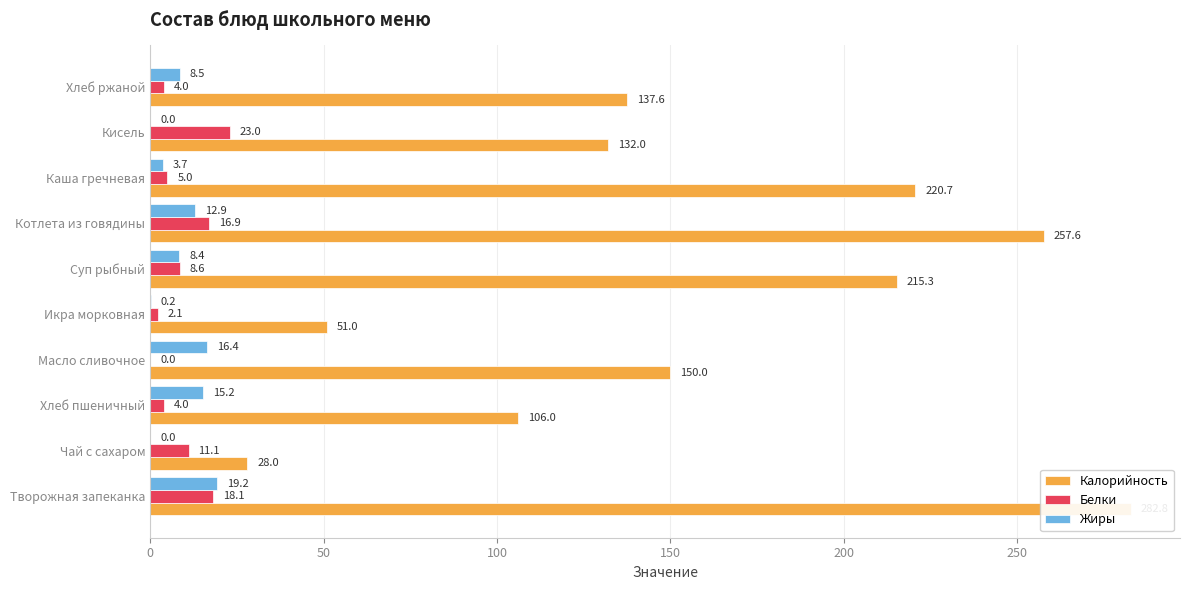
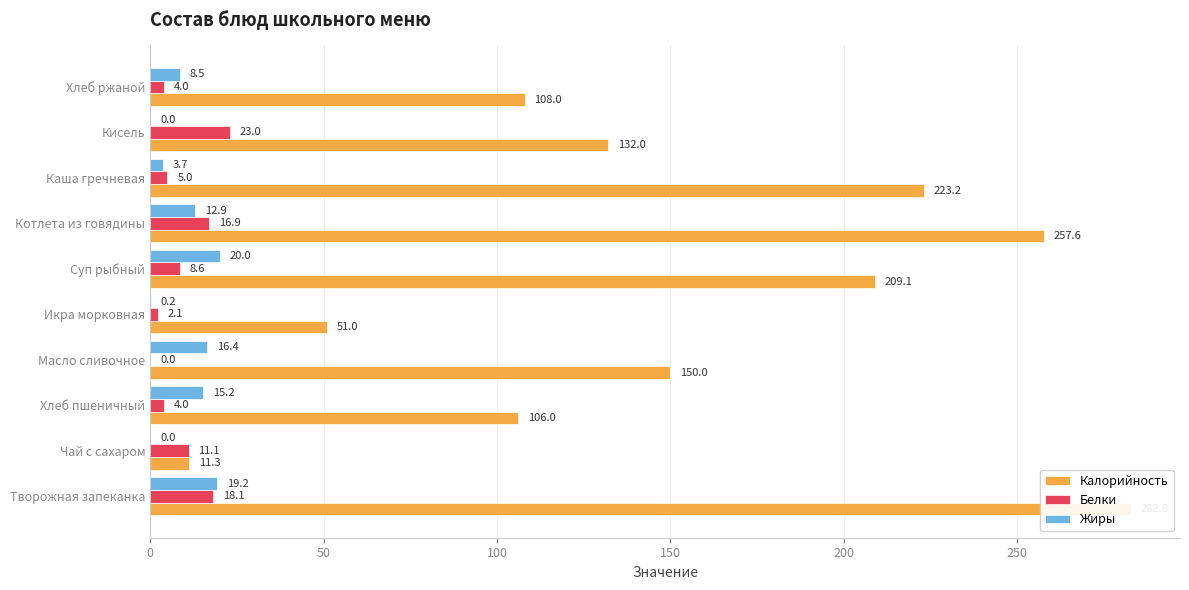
  {
    "Калорийность": {
-     "Хлеб ржаной": 137.6,
+     "Хлеб ржаной": 108.0,
      "Кисель": 132.0,
-     "Каша гречневая": 220.7,
+     "Каша гречневая": 223.2,
      "Котлета из говядины": 257.6,
-     "Суп рыбный": 215.3,
+     "Суп рыбный": 209.1,
      "Икра морковная": 51.0,
      "Масло сливочное": 150.0,
      "Хлеб пшеничный": 106.0,
-     "Чай с сахаром": 28.0
+     "Чай с сахаром": 11.3
    },
    "Белки": {
      "Хлеб ржаной": 4.0,
      "Кисель": 23.0,
      "Каша гречневая": 5.0,
      "Котлета из говядины": 16.9,
      "Суп рыбный": 8.6,
      "Икра морковная": 2.1,
      "Масло сливочное": 0.0,
      "Хлеб пшеничный": 4.0,
      "Чай с сахаром": 11.1,
      "Творожная запеканка": 18.1
    },
    "Жиры": {
      "Хлеб ржаной": 8.5,
      "Кисель": 0.0,
      "Каша гречневая": 3.7,
      "Котлета из говядины": 12.9,
-     "Суп рыбный": 8.4,
+     "Суп рыбный": 20.0,
      "Икра морковная": 0.2,
      "Масло сливочное": 16.4,
      "Хлеб пшеничный": 15.2,
      "Чай с сахаром": 0.0,
      "Творожная запеканка": 19.2
    }
  }
